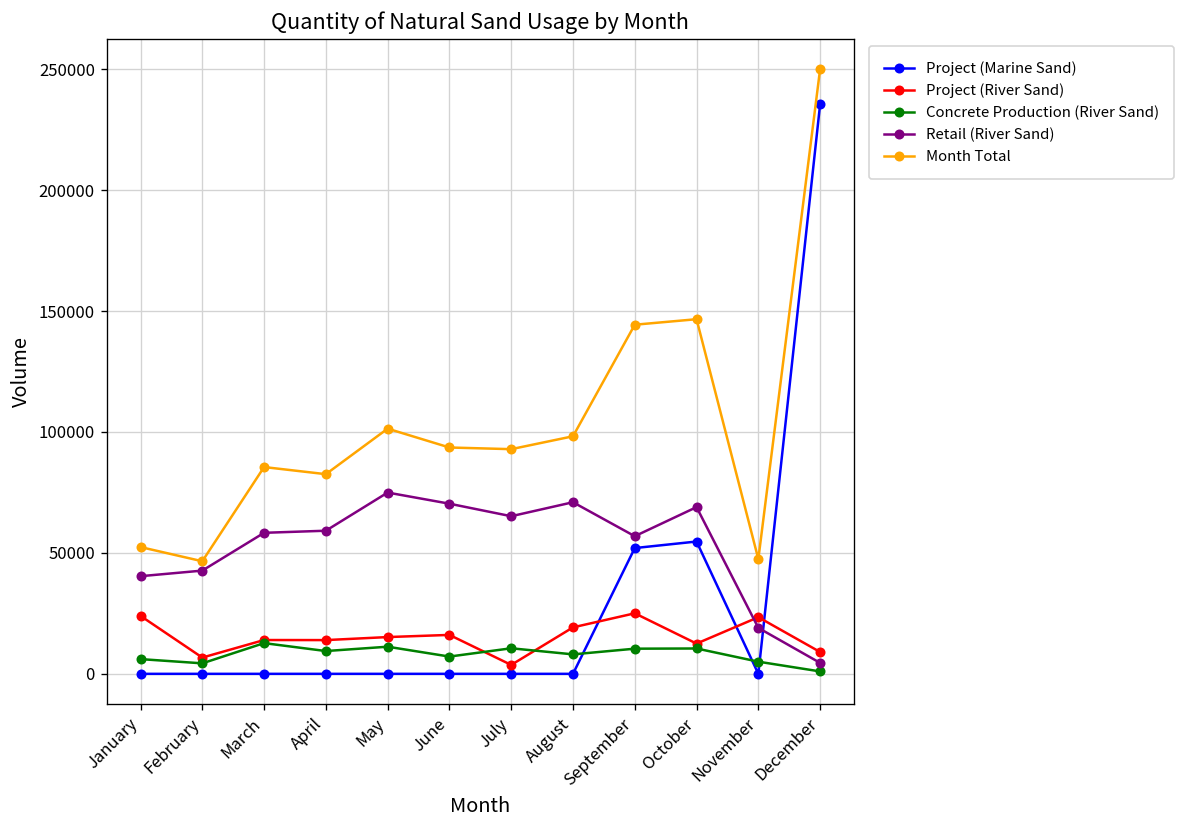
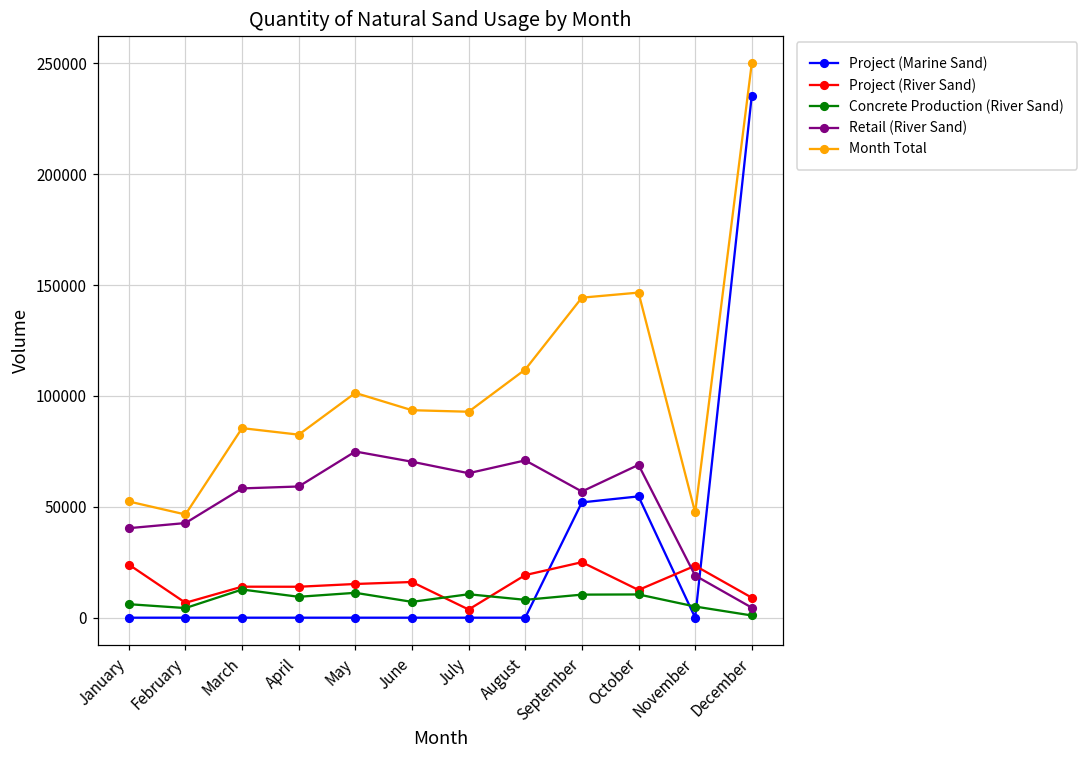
  {
    "Project (Marine Sand)": {
      "January": 0,
      "February": 0,
      "March": 0,
      "April": 0,
      "May": 0,
      "June": 0,
      "July": 0,
      "August": 0,
      "September": 52000,
      "October": 55000,
      "November": 0,
      "December": 235000
    },
    "Project (River Sand)": {
      "January": 24000,
      "February": 7000,
      "April": 14000,
      "May": 15000,
      "June": 16000,
      "July": 4000,
      "August": 19000,
      "September": 25000,
      "October": 13000,
      "November": 23000,
      "December": 9000
    },
    "Concrete Production (River Sand)": {
      "January": 6000,
      "February": 4000,
      "April": 9000,
      "May": 11000,
      "June": 7000,
      "July": 11000,
      "August": 8000,
      "September": 10000,
      "October": 10000,
      "November": 5000,
      "December": 1000
    },
    "Retail (River Sand)": {
      "January": 40000,
      "February": 43000,
      "March": 58000,
      "April": 59000,
      "May": 75000,
      "June": 70000,
      "July": 65000,
      "August": 71000,
      "September": 57000,
      "October": 69000,
      "November": 19000,
      "December": 5000
    },
    "Month Total": {
      "January": 52000,
      "February": 47000,
      "March": 85000,
      "April": 83000,
      "May": 101000,
      "June": 94000,
      "July": 93000,
-     "August": 98000,
+     "August": 112000,
      "September": 144000,
      "October": 147000,
      "November": 47000,
      "December": 250000
    }
  }
